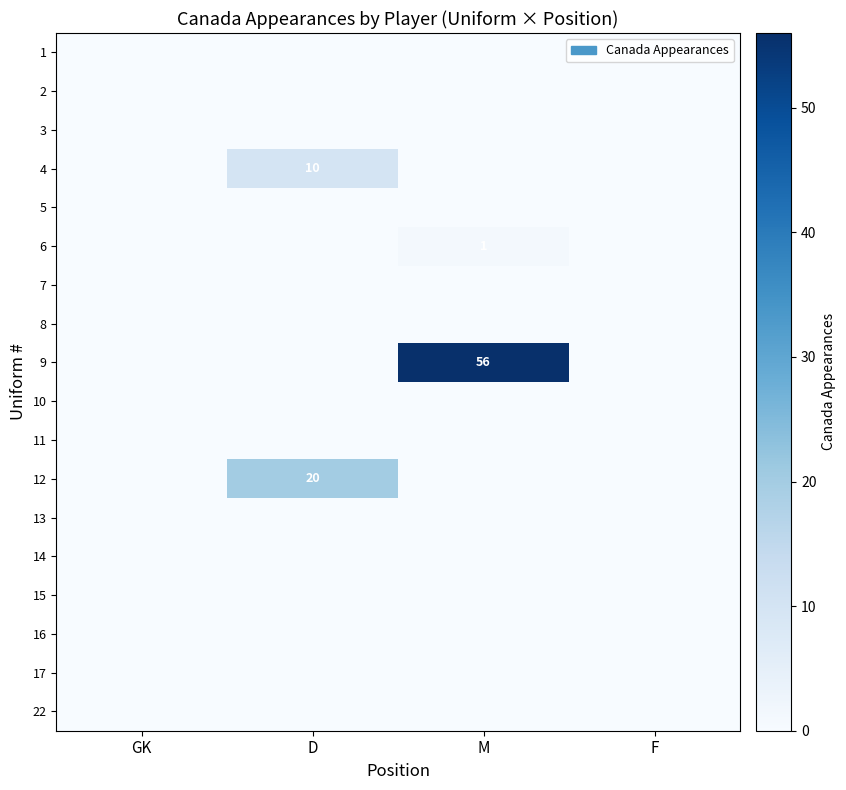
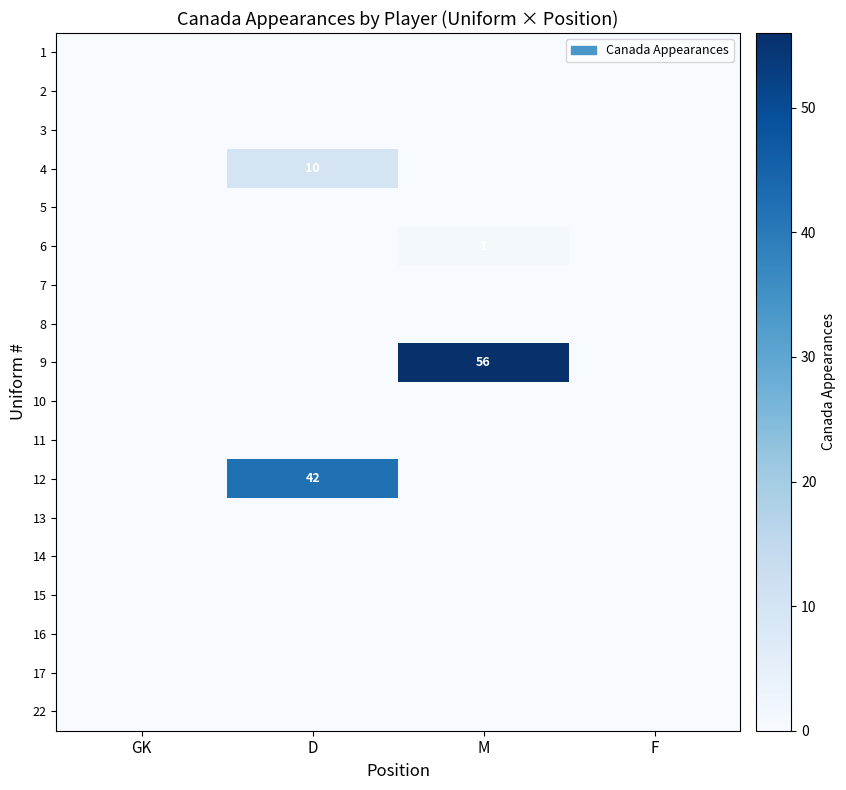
  {
    "9": {
      "M": 56
    },
    "12": {
-     "D": 20
+     "D": 42
    }
  }
